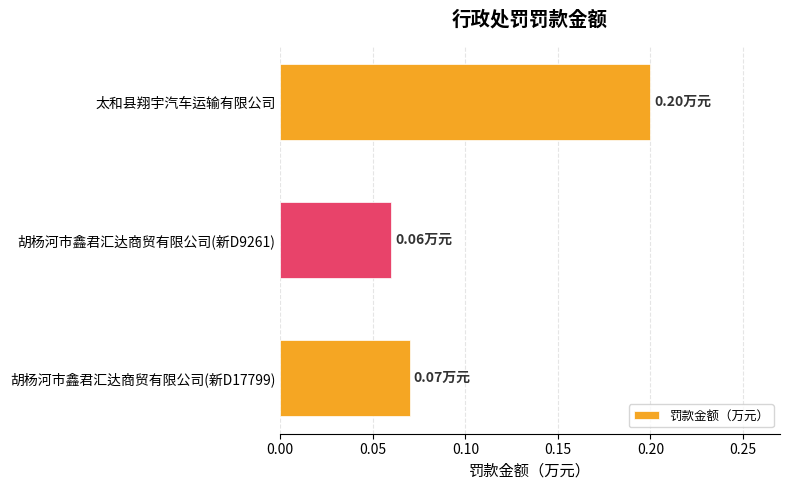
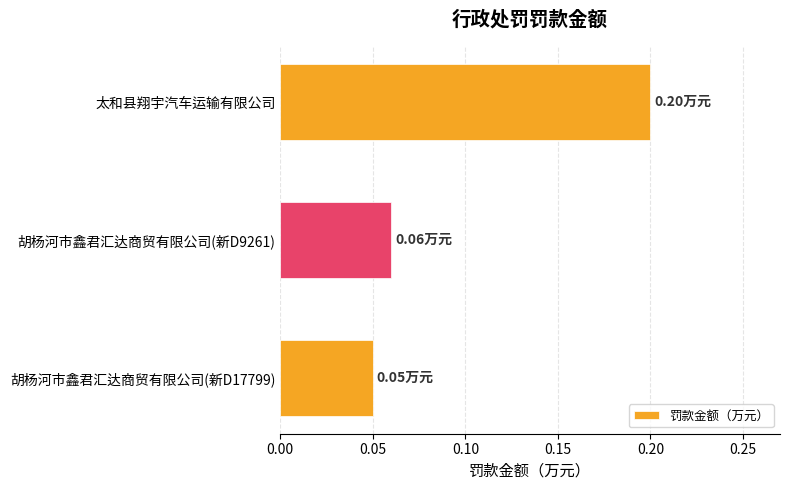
  {
    "太和县翔宇汽车运输有限公司": 0.20,
    "胡杨河市鑫君汇达商贸有限公司(新D9261)": 0.06,
-   "胡杨河市鑫君汇达商贸有限公司(新D17799)": 0.07
+   "胡杨河市鑫君汇达商贸有限公司(新D17799)": 0.05
  }
